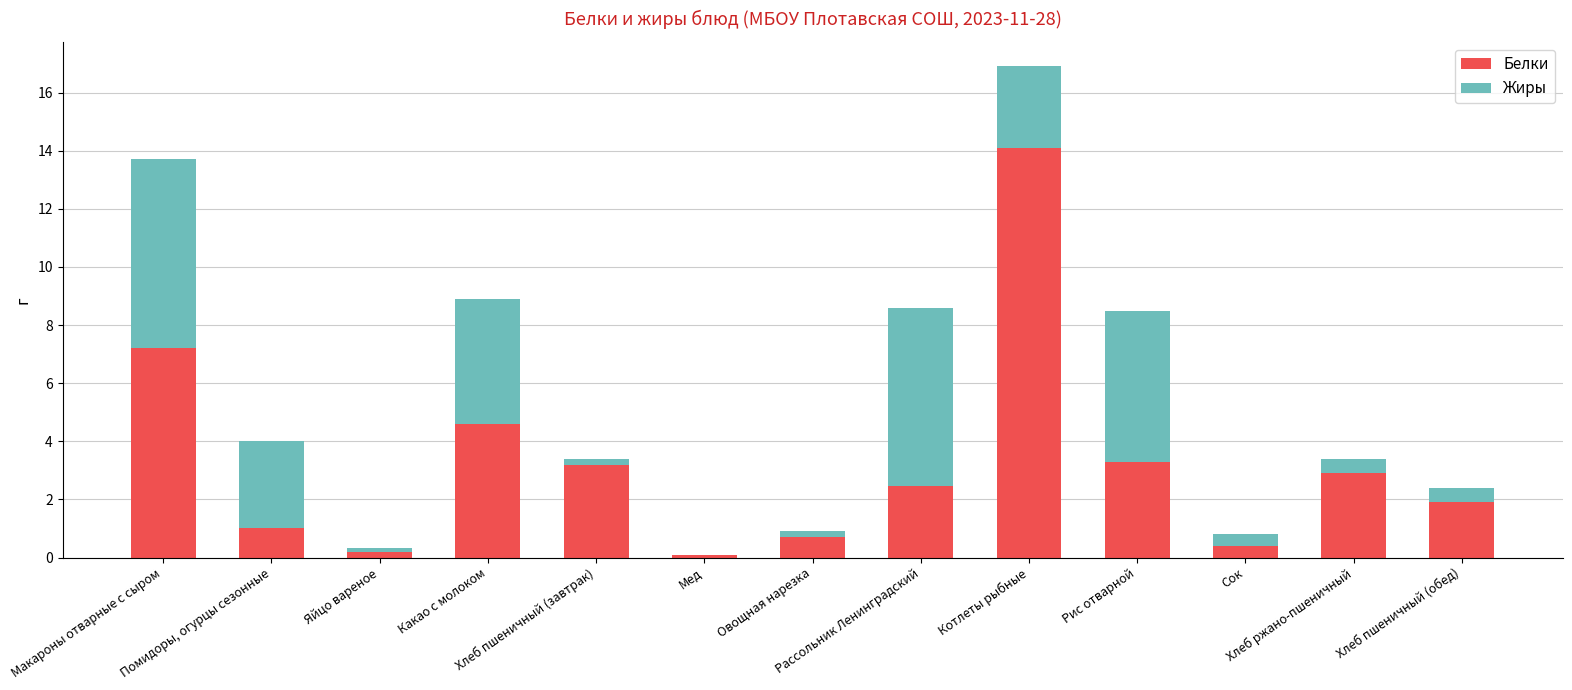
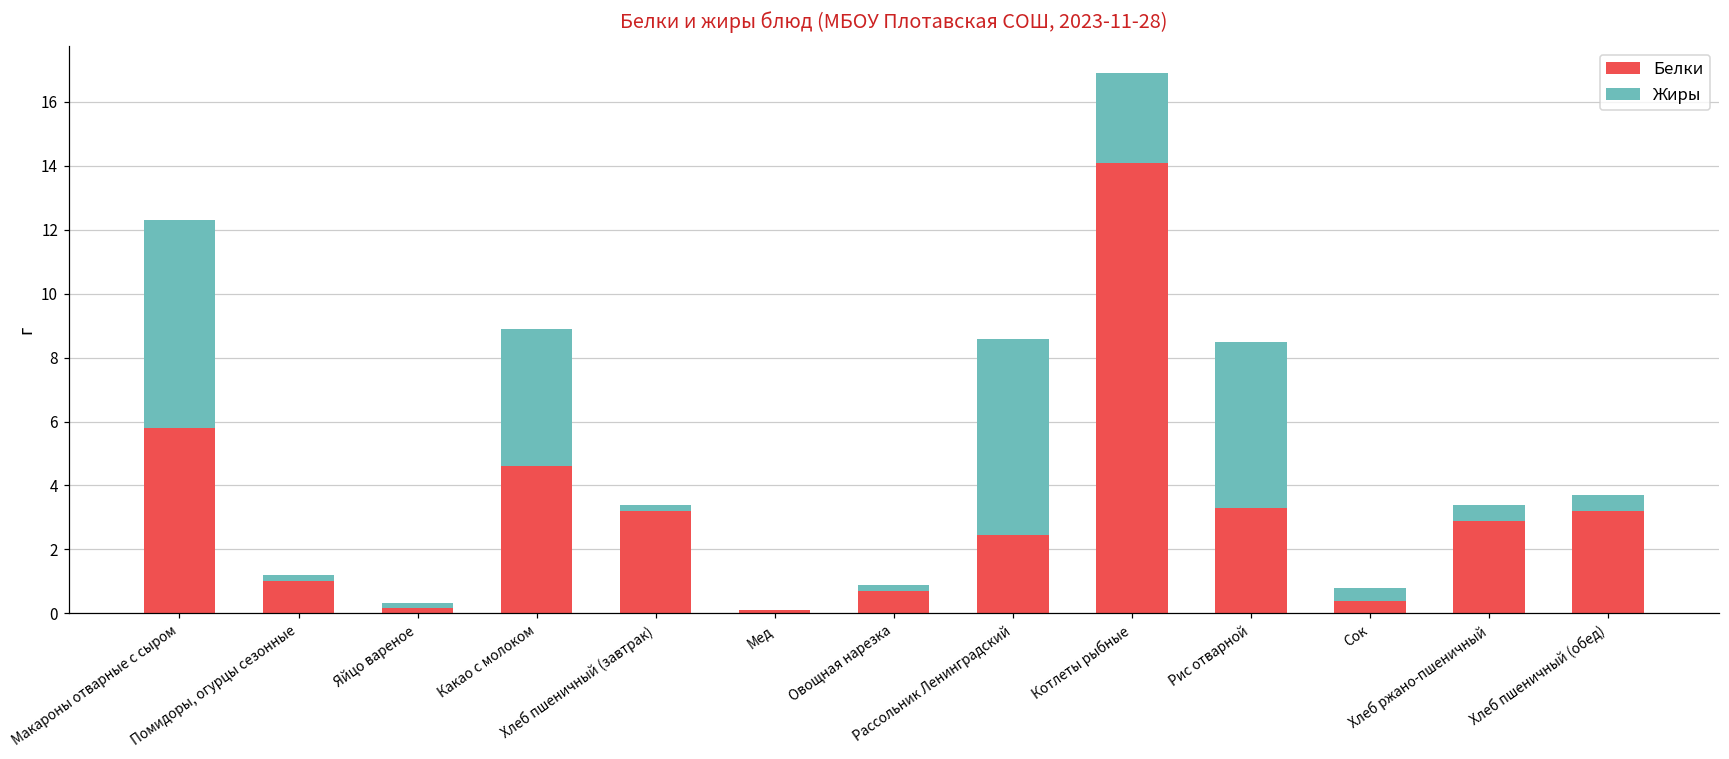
  {
    "Белки": {
-     "Макароны отварные с сыром": 7.2,
+     "Макароны отварные с сыром": 5.8,
      "Помидоры, огурцы сезонные": 1.0,
      "Яйцо вареное": 0.2,
      "Какао с молоком": 4.6,
      "Хлеб пшеничный (завтрак)": 3.2,
      "Мед": 0.1,
      "Овощная нарезка": 0.7,
      "Рассольник Ленинградский": 2.5,
      "Котлеты рыбные": 14.1,
      "Рис отварной": 3.3,
      "Сок": 0.4,
      "Хлеб ржано-пшеничный": 2.9,
-     "Хлеб пшеничный (обед)": 1.9
+     "Хлеб пшеничный (обед)": 3.2
    },
    "Жиры": {
      "Макароны отварные с сыром": 6.5,
-     "Помидоры, огурцы сезонные": 3.0,
+     "Помидоры, огурцы сезонные": 0.2,
      "Яйцо вареное": 0.1,
      "Какао с молоком": 4.3,
      "Хлеб пшеничный (завтрак)": 0.2,
      "Мед": 0.0,
      "Овощная нарезка": 0.2,
      "Рассольник Ленинградский": 6.1,
      "Котлеты рыбные": 2.8,
      "Рис отварной": 5.2,
      "Сок": 0.4,
      "Хлеб ржано-пшеничный": 0.5,
      "Хлеб пшеничный (обед)": 0.5
    }
  }
